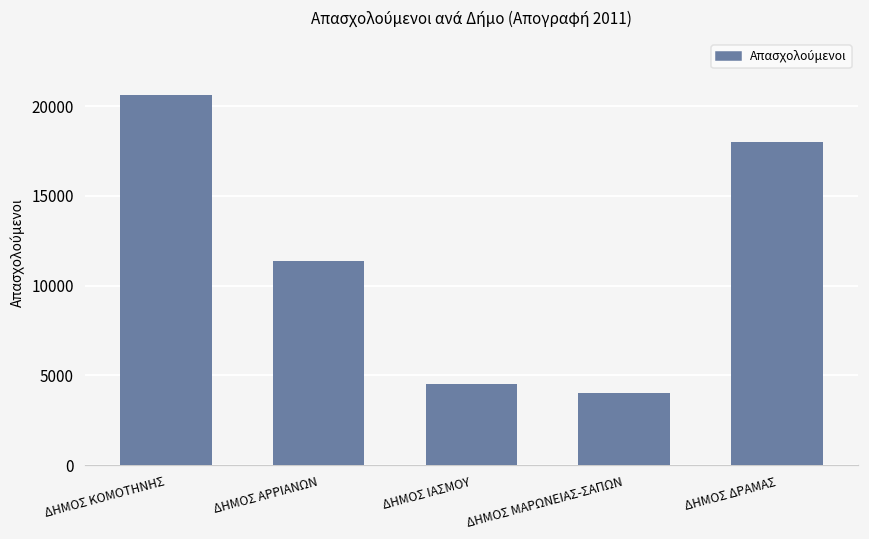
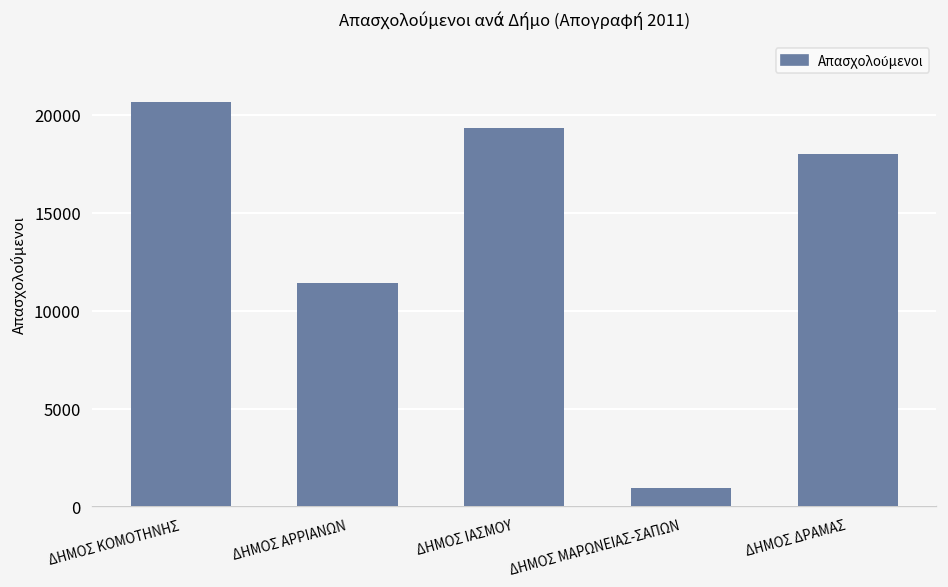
  {
    "ΔΗΜΟΣ ΚΟΜΟΤΗΝΗΣ": 20600,
    "ΔΗΜΟΣ ΑΡΡΙΑΝΩΝ": 11400,
-   "ΔΗΜΟΣ ΙΑΣΜΟΥ": 4500,
-   "ΔΗΜΟΣ ΜΑΡΩΝΕΙΑΣ-ΣΑΠΩΝ": 4000,
+   "ΔΗΜΟΣ ΙΑΣΜΟΥ": 19300,
+   "ΔΗΜΟΣ ΜΑΡΩΝΕΙΑΣ-ΣΑΠΩΝ": 900,
    "ΔΗΜΟΣ ΔΡΑΜΑΣ": 18000
  }
